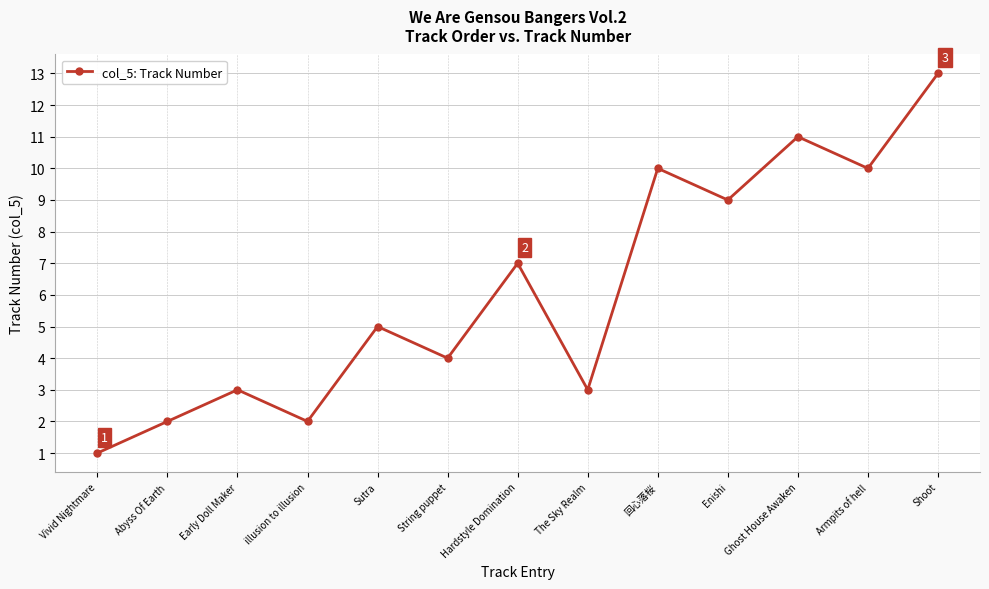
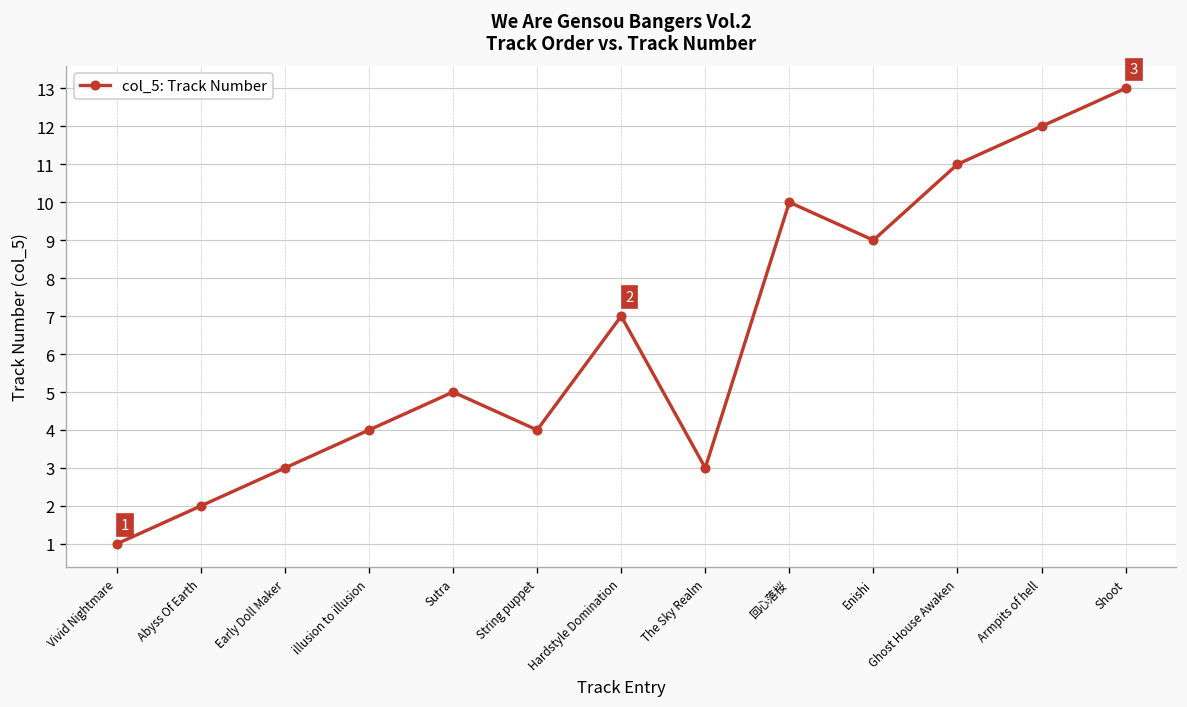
  {
    "Abyss Of Earth": 2,
    "Early Doll Maker": 3,
-   "illusion to illusion": 2,
+   "illusion to illusion": 4,
    "Sutra": 5,
    "String puppet": 4,
    "The Sky Realm": 3,
    "回心落桜": 10,
    "Enishi": 9,
    "Ghost House Awaken": 11,
-   "Armpits of hell": 10
+   "Armpits of hell": 12
  }
